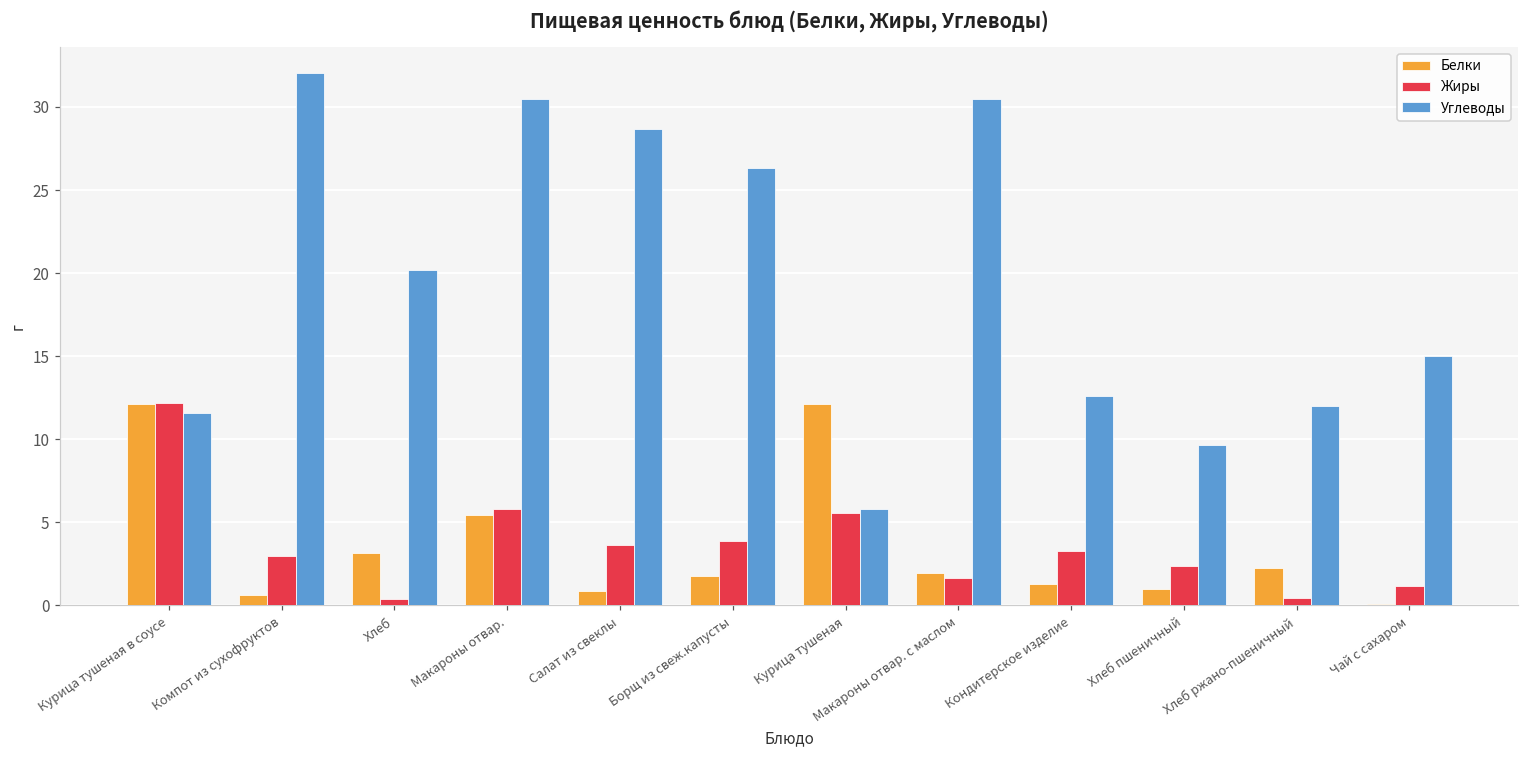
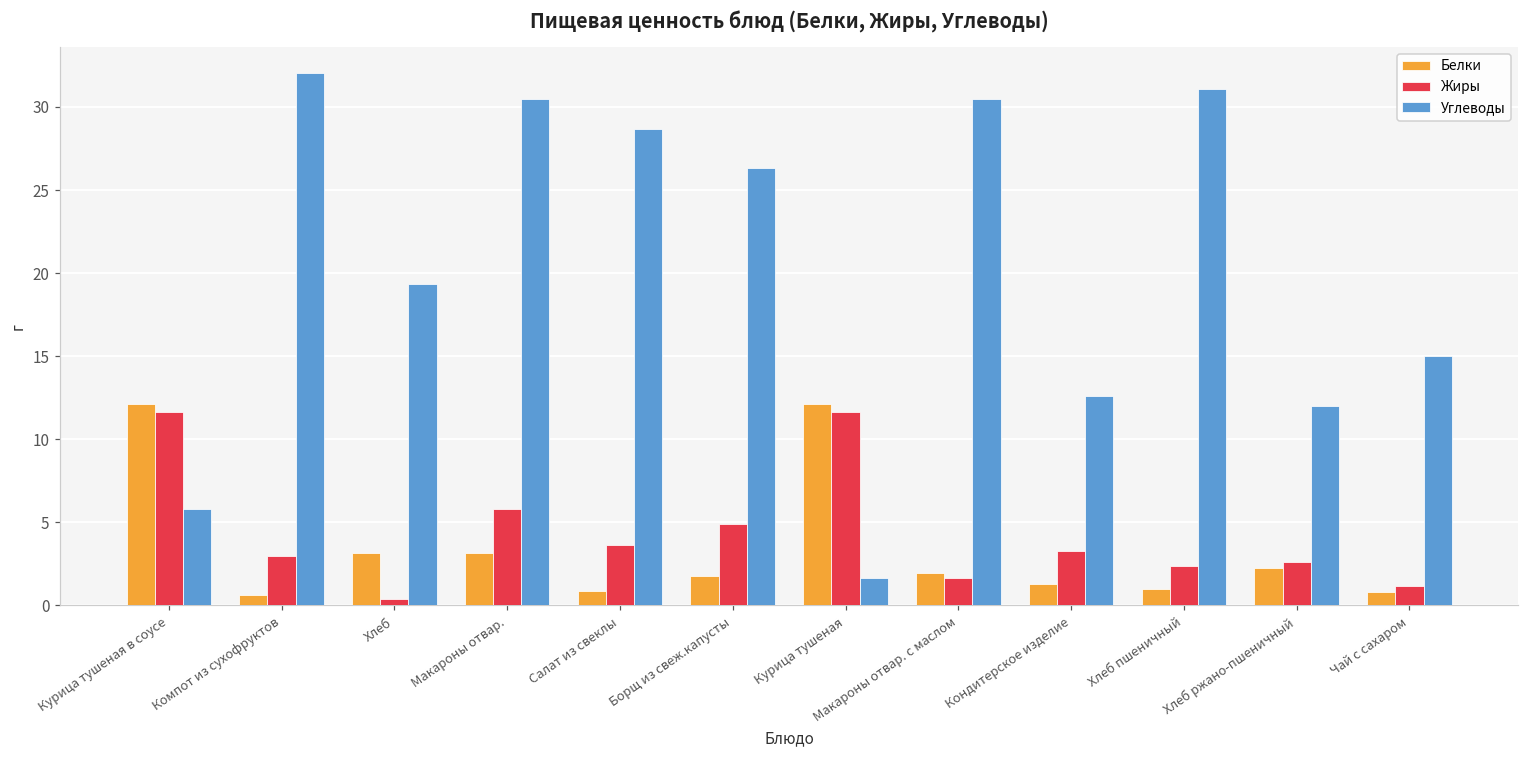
  {
    "Белки": {
      "Курица тушеная в соусе": 12.2,
      "Компот из сухофруктов": 0.7,
      "Хлеб": 3.2,
-     "Макароны отвар.": 5.5,
+     "Макароны отвар.": 3.1,
      "Салат из свеклы": 0.9,
      "Борщ из свеж.капусты": 1.8,
      "Курица тушеная": 12.2,
      "Макароны отвар. с маслом": 1.9,
      "Кондитерское изделие": 1.3,
      "Хлеб пшеничный": 1.0,
      "Хлеб ржано-пшеничный": 2.2,
-     "Чай с сахаром": 0.1
+     "Чай с сахаром": 0.8
    },
    "Жиры": {
-     "Курица тушеная в соусе": 12.2,
+     "Курица тушеная в соусе": 11.7,
      "Компот из сухофруктов": 3.0,
      "Хлеб": 0.4,
      "Макароны отвар.": 5.8,
      "Салат из свеклы": 3.6,
-     "Борщ из свеж.капусты": 3.9,
-     "Курица тушеная": 5.6,
+     "Борщ из свеж.капусты": 4.9,
+     "Курица тушеная": 11.7,
      "Макароны отвар. с маслом": 1.7,
      "Кондитерское изделие": 3.3,
      "Хлеб пшеничный": 2.4,
-     "Хлеб ржано-пшеничный": 0.4,
+     "Хлеб ржано-пшеничный": 2.6,
      "Чай с сахаром": 1.2
    },
    "Углеводы": {
-     "Курица тушеная в соусе": 11.6,
+     "Курица тушеная в соусе": 5.8,
      "Компот из сухофруктов": 32.0,
-     "Хлеб": 20.2,
+     "Хлеб": 19.3,
      "Макароны отвар.": 30.5,
      "Салат из свеклы": 28.7,
      "Борщ из свеж.капусты": 26.3,
-     "Курица тушеная": 5.8,
+     "Курица тушеная": 1.6,
      "Макароны отвар. с маслом": 30.5,
      "Кондитерское изделие": 12.6,
-     "Хлеб пшеничный": 9.7,
+     "Хлеб пшеничный": 31.1,
      "Хлеб ржано-пшеничный": 12.0,
      "Чай с сахаром": 15.0
    }
  }
